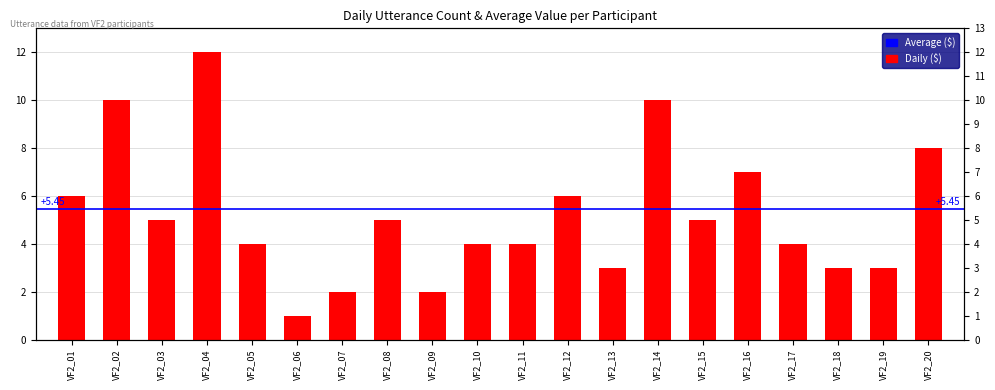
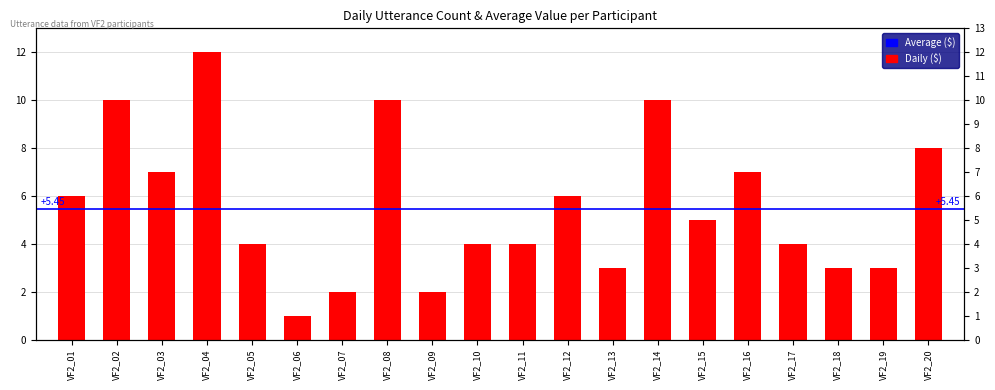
  {
    "VF2_02": 10,
-   "VF2_03": 5,
+   "VF2_03": 7,
    "VF2_04": 12,
    "VF2_05": 4,
    "VF2_06": 1,
    "VF2_07": 2,
-   "VF2_08": 5,
+   "VF2_08": 10,
    "VF2_09": 2,
    "VF2_10": 4,
    "VF2_11": 4,
    "VF2_12": 6,
    "VF2_13": 3,
    "VF2_14": 10,
    "VF2_15": 5,
    "VF2_16": 7,
    "VF2_17": 4,
    "VF2_18": 3,
    "VF2_19": 3,
    "VF2_20": 8
  }
